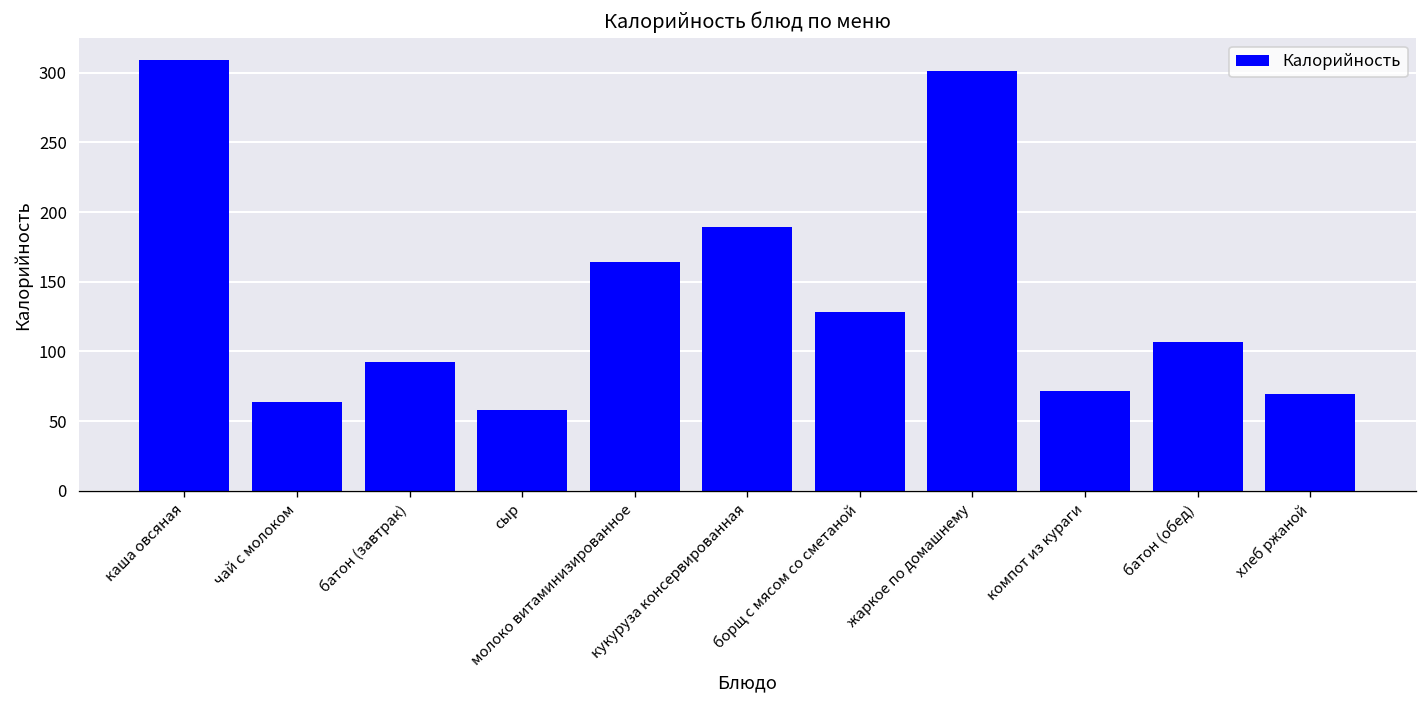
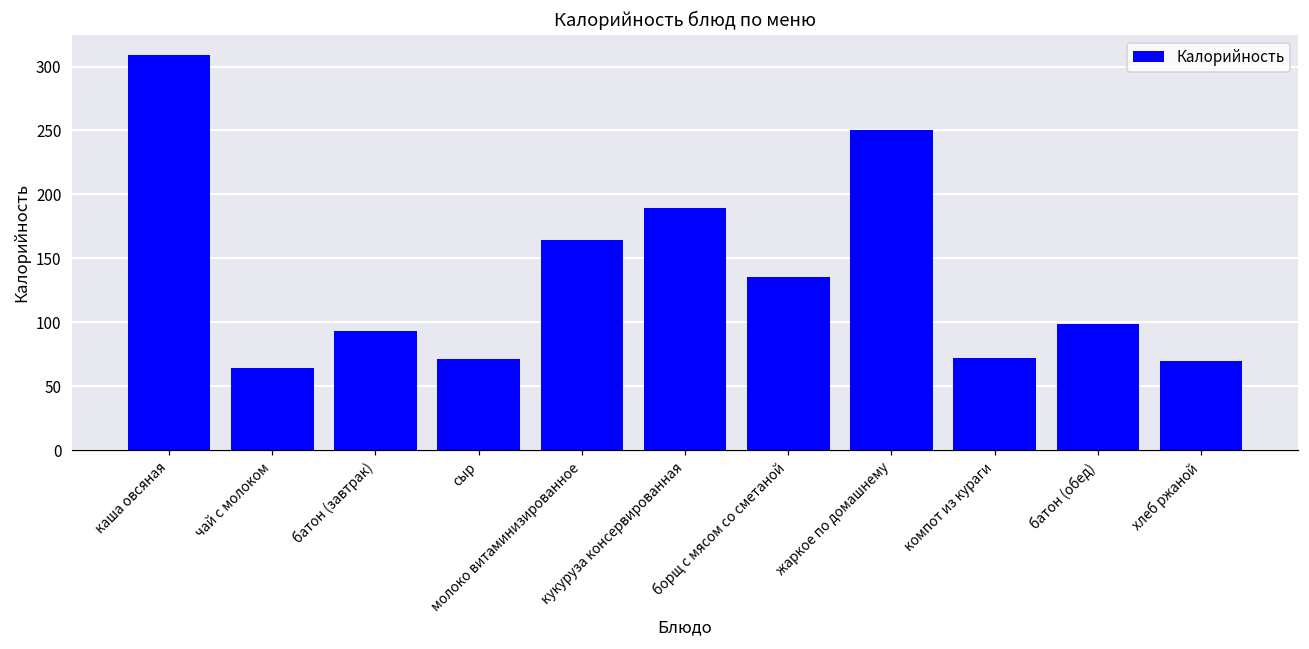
  {
    "каша овсяная": 309,
    "чай с молоком": 64,
    "батон (завтрак)": 93,
-   "сыр": 58,
+   "сыр": 71,
    "молоко витаминизированное": 164,
    "кукуруза консервированная": 189,
-   "борщ с мясом со сметаной": 128,
-   "жаркое по домашнему": 301,
+   "борщ с мясом со сметаной": 135,
+   "жаркое по домашнему": 251,
    "компот из кураги": 72,
-   "батон (обед)": 107,
+   "батон (обед)": 99,
    "хлеб ржаной": 70
  }
